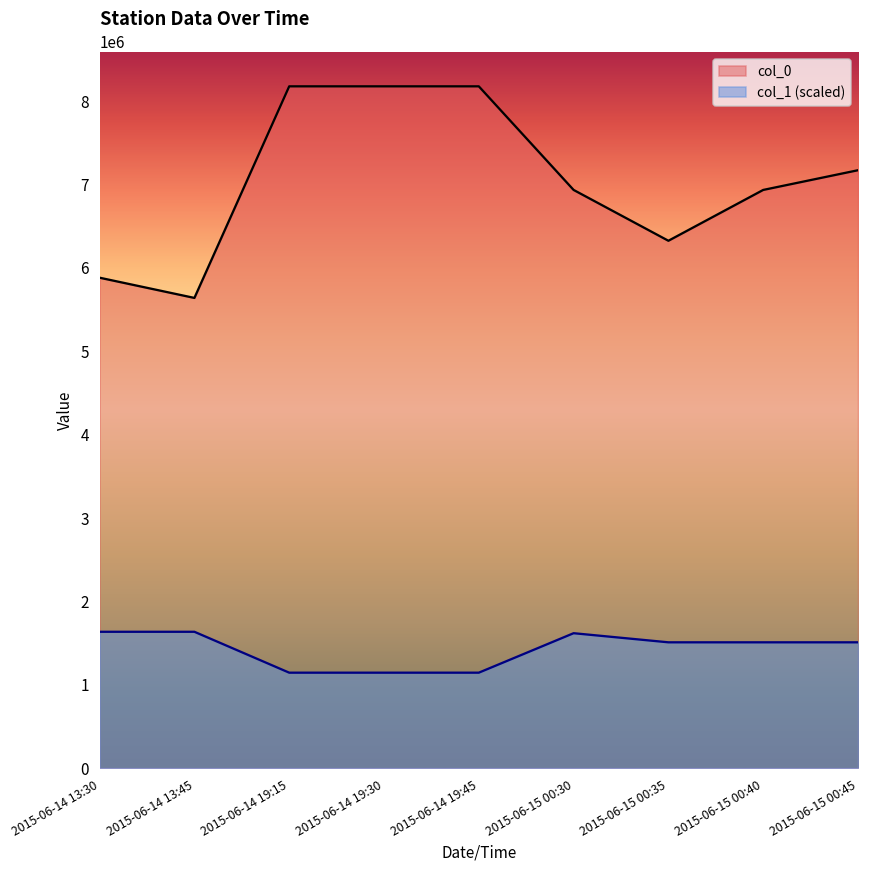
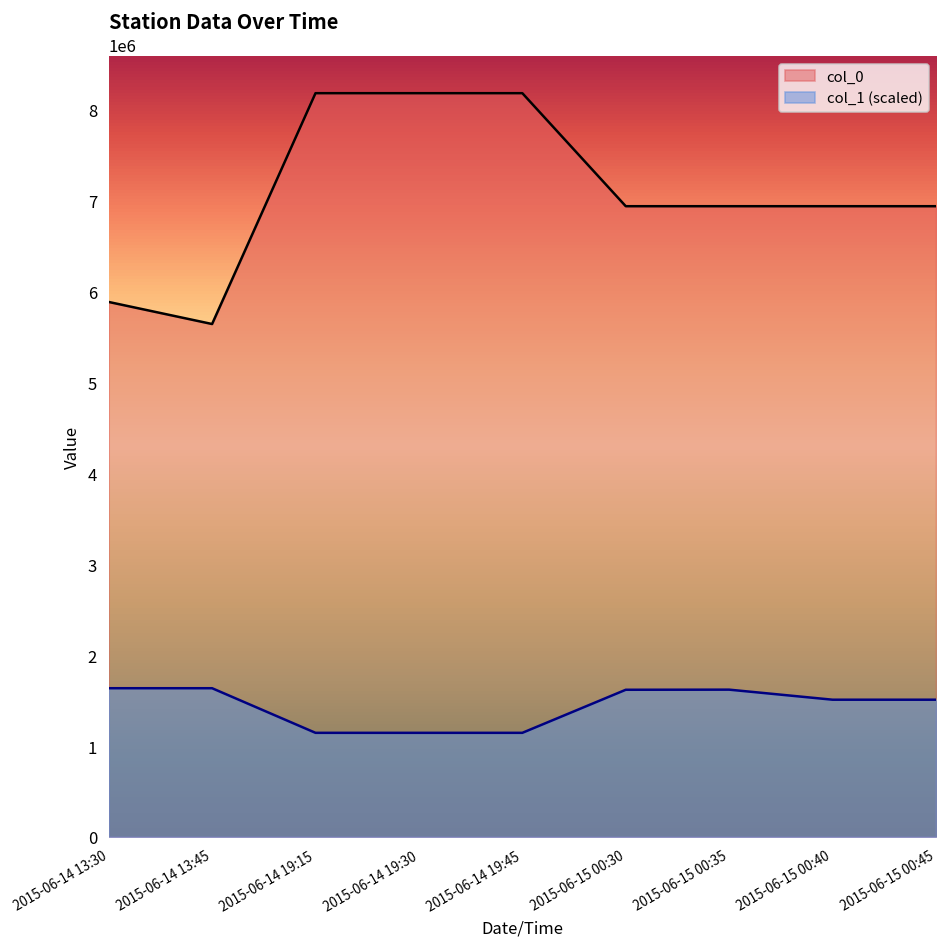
  {
    "col_0": {
      "2015-06-14 13:30": 5900000,
      "2015-06-14 13:45": 5600000,
      "2015-06-14 19:15": 8200000,
      "2015-06-14 19:30": 8200000,
      "2015-06-14 19:45": 8200000,
      "2015-06-15 00:30": 6900000,
-     "2015-06-15 00:35": 6300000,
+     "2015-06-15 00:35": 6900000,
      "2015-06-15 00:40": 6900000,
-     "2015-06-15 00:45": 7200000
+     "2015-06-15 00:45": 6900000
    },
    "col_1 (scaled)": {
      "2015-06-14 13:30": 1600000,
      "2015-06-14 13:45": 1600000,
      "2015-06-14 19:15": 1100000,
      "2015-06-14 19:30": 1100000,
      "2015-06-14 19:45": 1100000,
      "2015-06-15 00:30": 1600000,
-     "2015-06-15 00:35": 1500000,
+     "2015-06-15 00:35": 1600000,
      "2015-06-15 00:40": 1500000,
      "2015-06-15 00:45": 1500000
    }
  }
